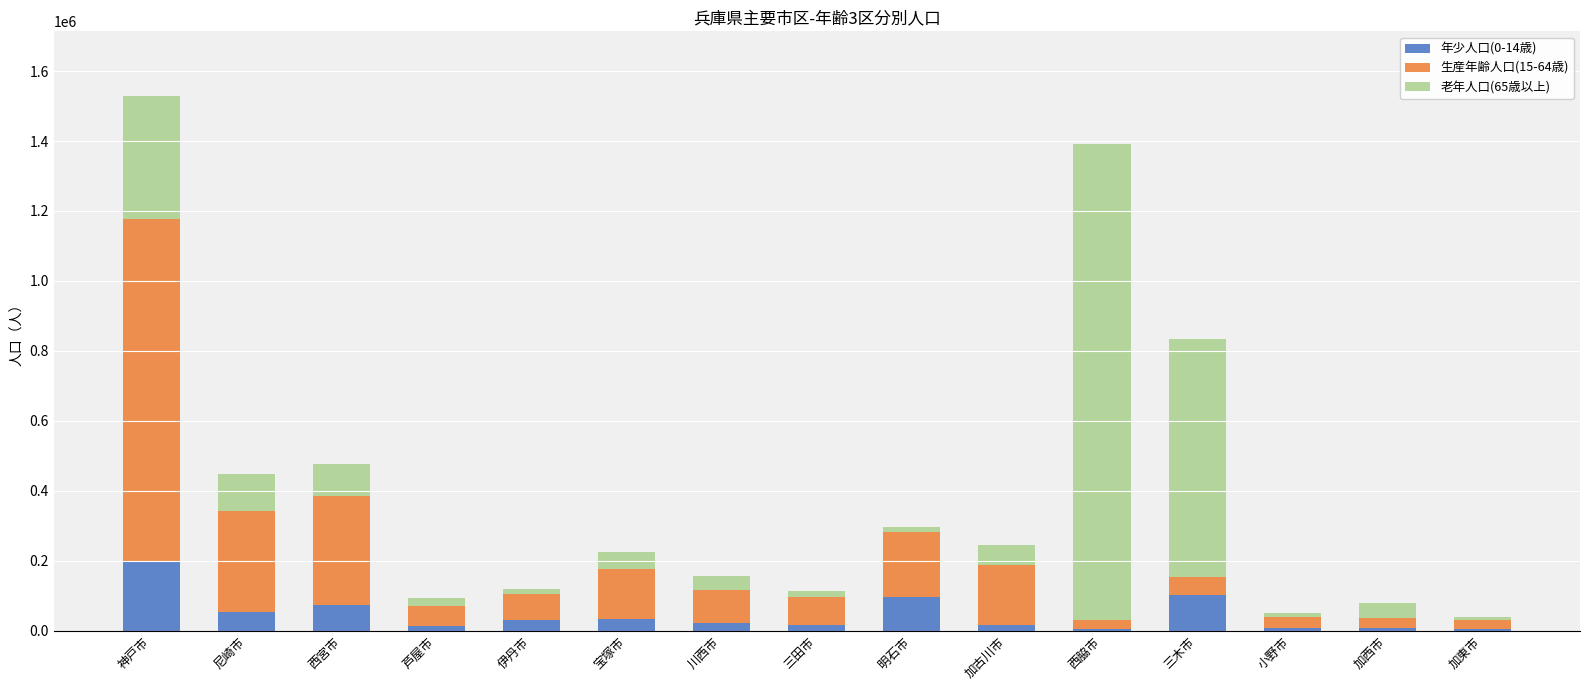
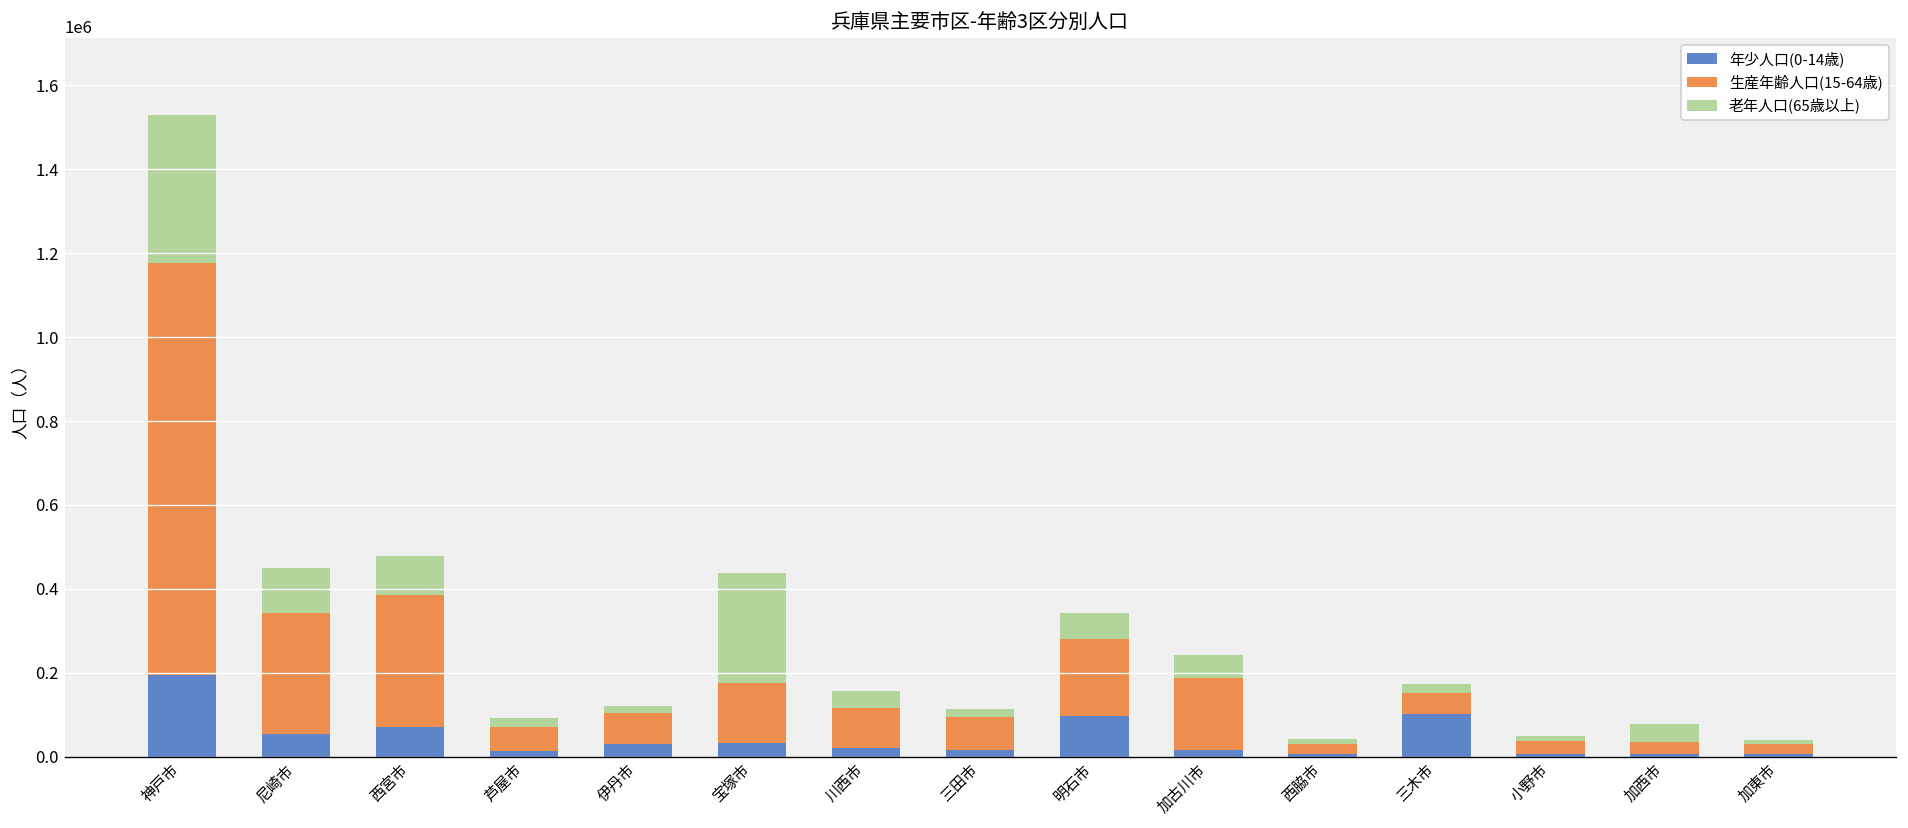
  {
    "年少人口(0-14歳)": {
      "神戸市": 190000,
      "尼崎市": 50000,
      "西宮市": 70000,
      "芦屋市": 10000,
      "伊丹市": 30000,
      "宝塚市": 30000,
      "川西市": 20000,
      "三田市": 20000,
      "明石市": 100000,
      "加古川市": 20000,
      "三木市": 100000,
      "小野市": 10000
    },
    "生産年齢人口(15-64歳)": {
      "神戸市": 980000,
      "尼崎市": 290000,
      "西宮市": 310000,
      "芦屋市": 60000,
      "伊丹市": 80000,
      "宝塚市": 140000,
      "川西市": 90000,
      "三田市": 80000,
      "明石市": 180000,
      "加古川市": 170000,
      "西脇市": 30000,
      "三木市": 50000,
      "小野市": 30000,
      "加西市": 30000,
      "加東市": 30000
    },
    "老年人口(65歳以上)": {
      "神戸市": 350000,
      "尼崎市": 110000,
      "西宮市": 90000,
      "芦屋市": 20000,
      "伊丹市": 20000,
-     "宝塚市": 50000,
+     "宝塚市": 260000,
      "川西市": 40000,
      "三田市": 20000,
-     "明石市": 20000,
+     "明石市": 60000,
      "加古川市": 60000,
-     "西脇市": 1360000,
-     "三木市": 680000,
+     "西脇市": 10000,
+     "三木市": 20000,
      "小野市": 10000,
      "加西市": 40000,
      "加東市": 10000
    }
  }
